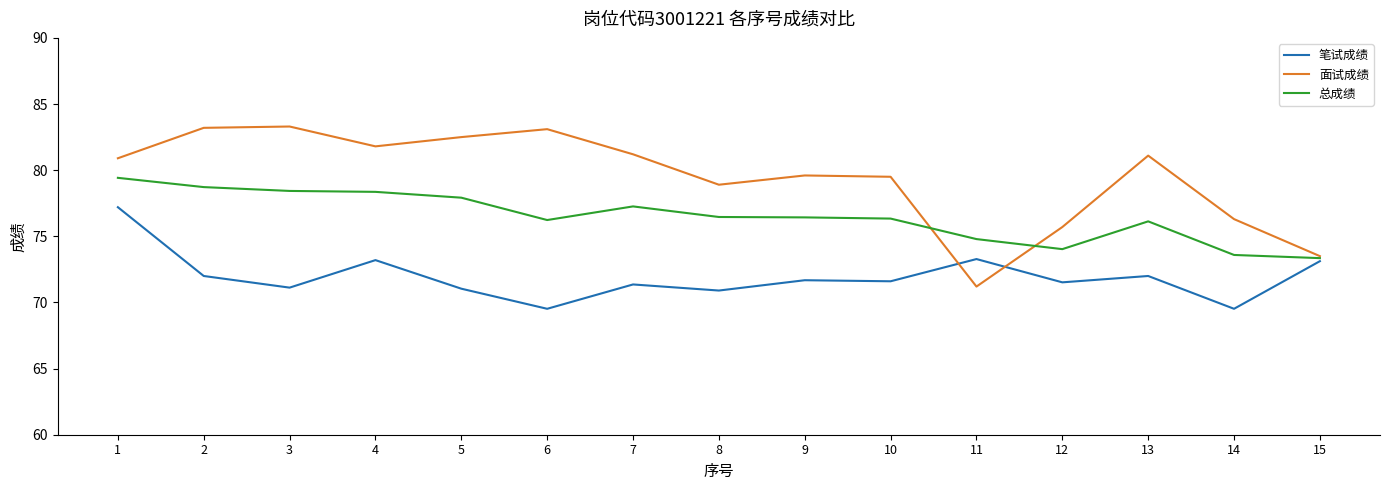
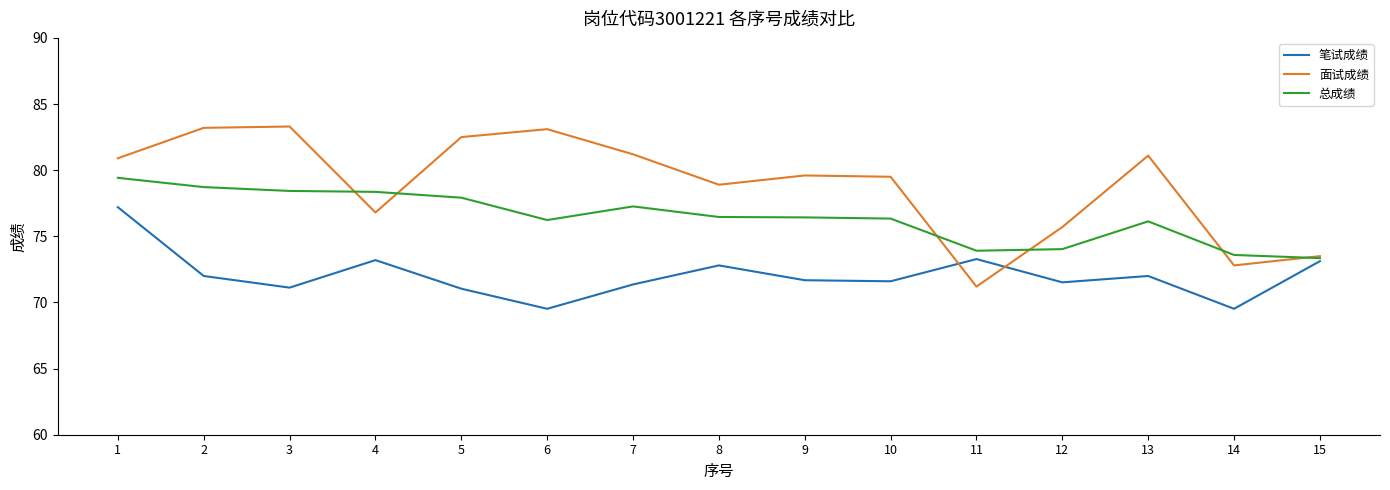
  {
    "笔试成绩": {
      "1": 77.2,
      "2": 72.0,
      "3": 71.1,
      "4": 73.2,
      "5": 71.0,
      "6": 69.5,
      "7": 71.4,
-     "8": 70.9,
+     "8": 72.8,
      "9": 71.7,
      "10": 71.6,
      "11": 73.3,
      "12": 71.5,
      "13": 72.0,
      "14": 69.5,
      "15": 73.1
    },
    "面试成绩": {
      "1": 80.9,
      "2": 83.2,
      "3": 83.3,
-     "4": 81.8,
+     "4": 76.8,
      "5": 82.5,
      "6": 83.1,
      "7": 81.2,
      "8": 78.9,
      "9": 79.6,
      "10": 79.5,
      "11": 71.2,
      "12": 75.7,
      "13": 81.1,
-     "14": 76.3
+     "14": 72.8
    },
    "总成绩": {
      "1": 79.4,
      "2": 78.7,
      "3": 78.4,
      "4": 78.4,
      "5": 77.9,
      "6": 76.2,
      "7": 77.3,
      "8": 76.5,
      "9": 76.4,
      "10": 76.3,
-     "11": 74.8,
+     "11": 73.9,
      "12": 74.0,
      "13": 76.1,
      "14": 73.6
    }
  }
